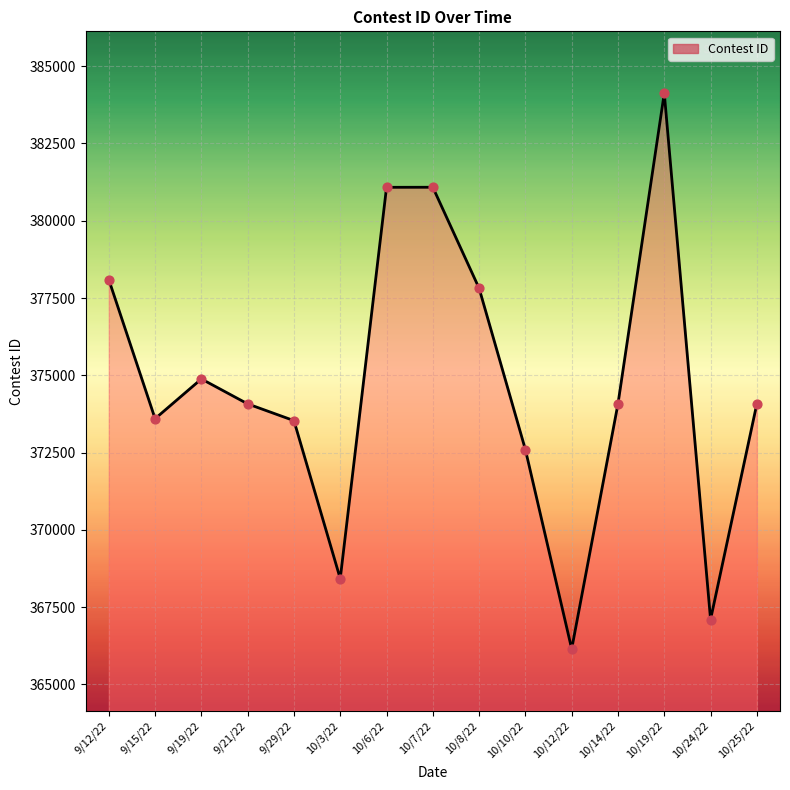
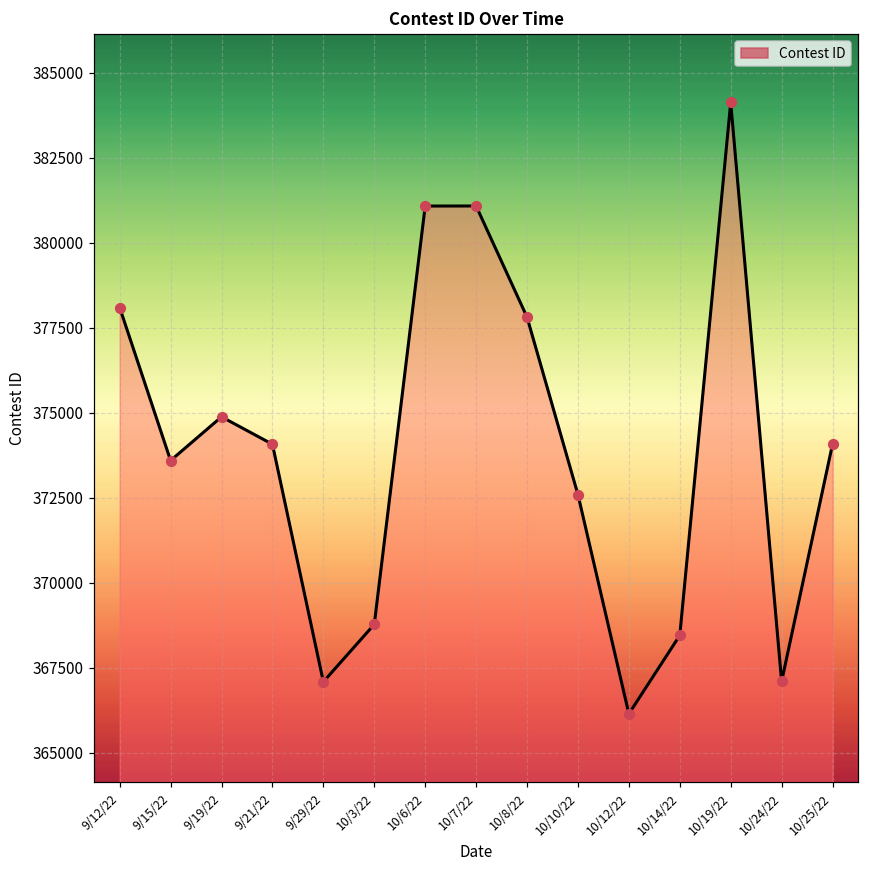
  {
    "9/12/22": 378100,
    "9/15/22": 373600,
    "9/19/22": 374900,
    "9/21/22": 374100,
-   "9/29/22": 373500,
-   "10/3/22": 368400,
+   "9/29/22": 367100,
+   "10/3/22": 368800,
    "10/6/22": 381100,
    "10/7/22": 381100,
    "10/8/22": 377800,
    "10/10/22": 372600,
    "10/12/22": 366100,
-   "10/14/22": 374100,
+   "10/14/22": 368500,
    "10/19/22": 384100,
    "10/24/22": 367100,
    "10/25/22": 374100
  }
